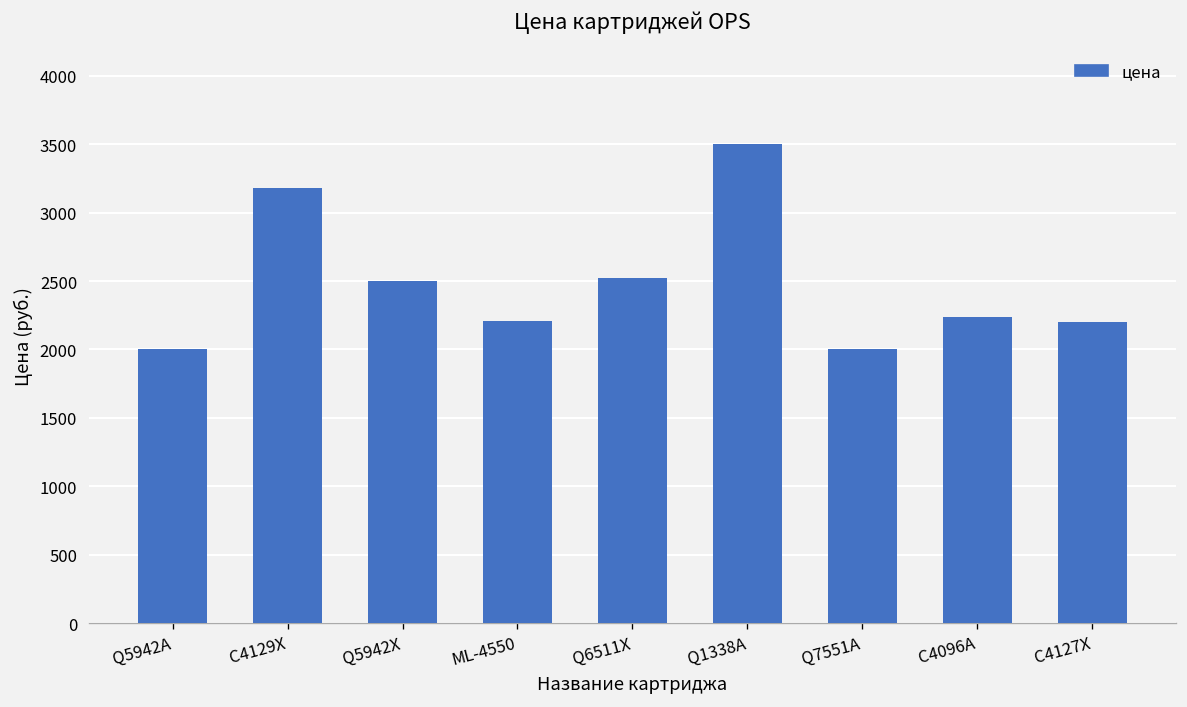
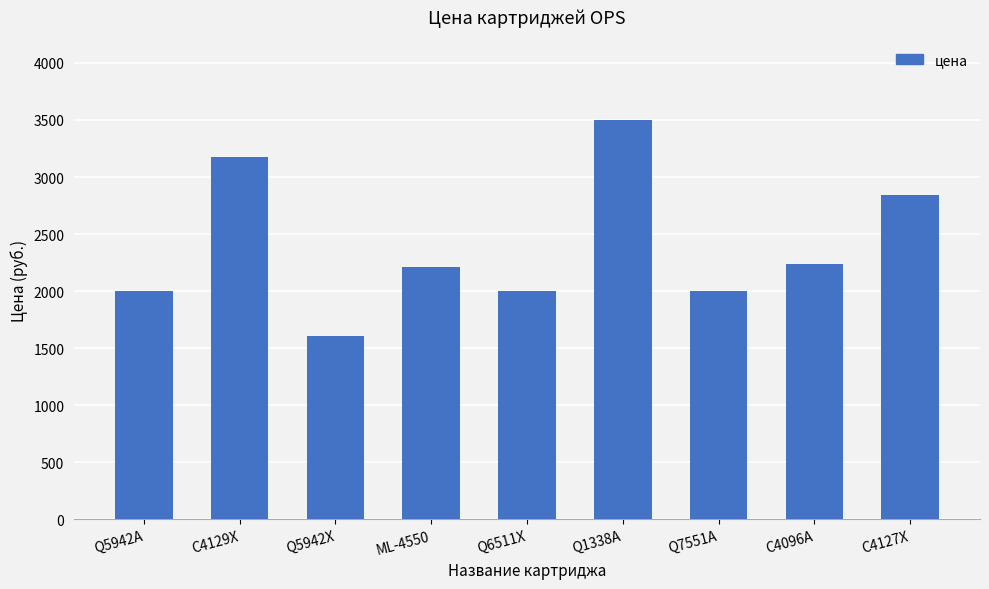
  {
    "Q5942A": 2000,
    "C4129X": 3180,
-   "Q5942X": 2500,
+   "Q5942X": 1610,
    "ML-4550": 2210,
-   "Q6511X": 2530,
+   "Q6511X": 2000,
    "Q1338A": 3500,
    "Q7551A": 2000,
    "C4096A": 2230,
-   "C4127X": 2200
+   "C4127X": 2850
  }
